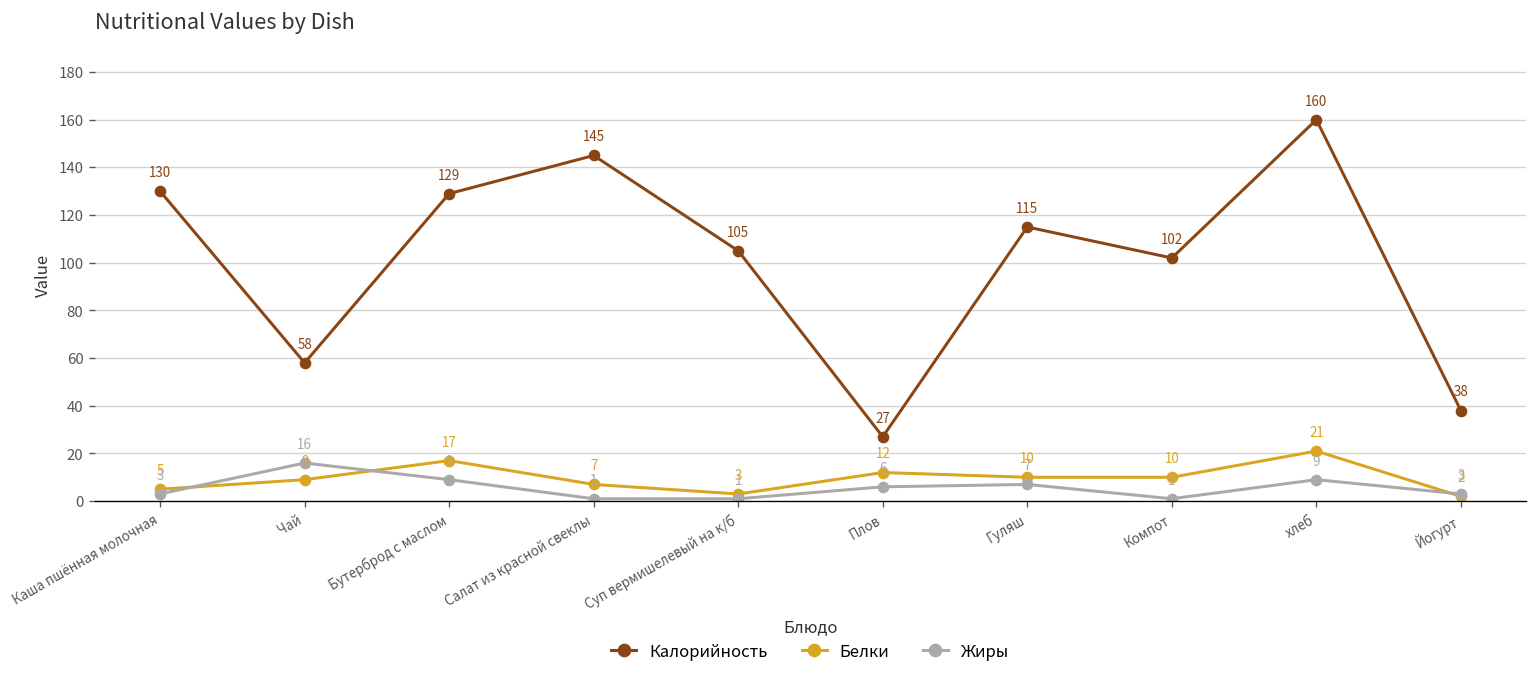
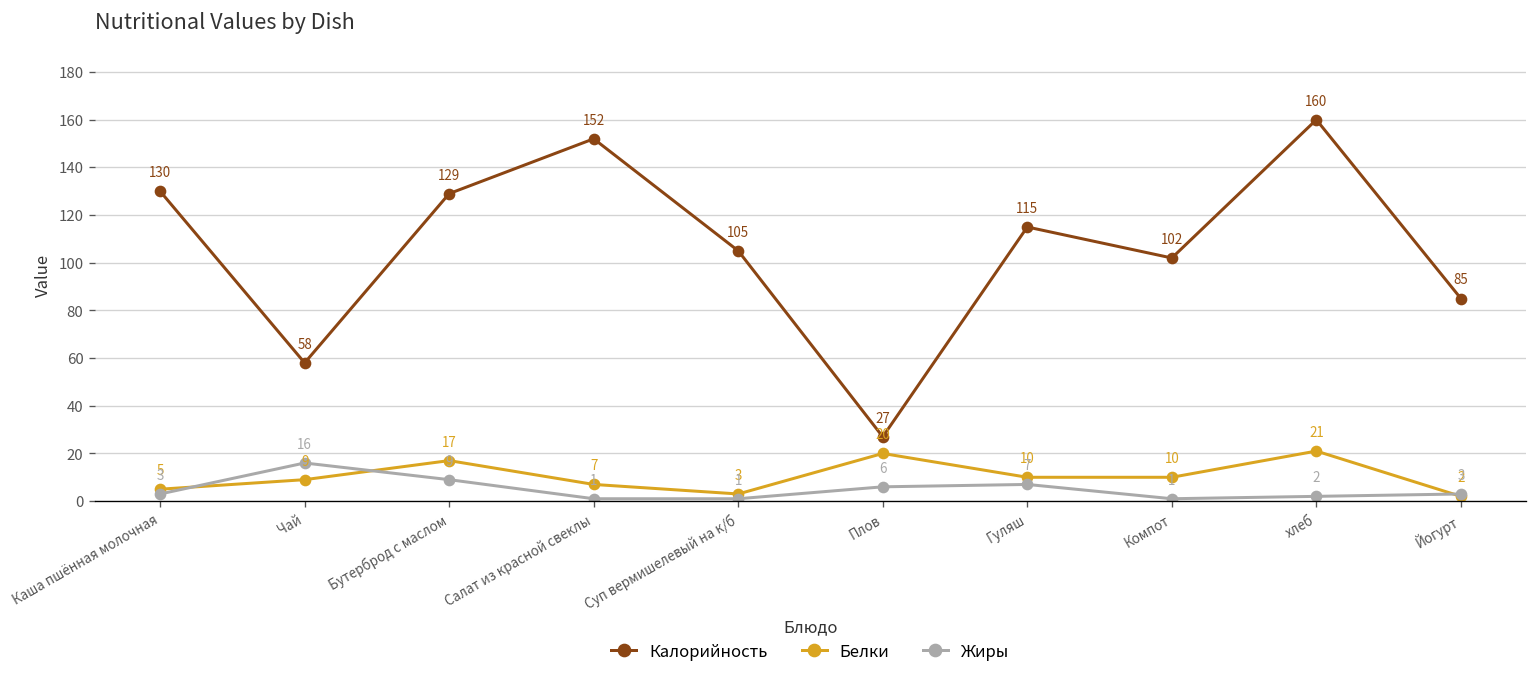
  {
    "Калорийность": {
      "Каша пшённая молочная": 130,
      "Чай": 58,
      "Бутерброд с маслом": 129,
-     "Салат из красной свеклы": 145,
+     "Салат из красной свеклы": 152,
      "Суп вермишелевый на к/б": 105,
      "Плов": 27,
      "Гуляш": 115,
      "Компот": 102,
      "хлеб": 160,
-     "Йогурт": 38
+     "Йогурт": 85
    },
    "Белки": {
      "Бутерброд с маслом": 17,
      "Салат из красной свеклы": 7,
-     "Плов": 12,
+     "Плов": 20,
      "Компот": 10,
      "хлеб": 21
    },
    "Жиры": {
      "Чай": 16,
      "Плов": 6,
-     "хлеб": 9
+     "хлеб": 2
    }
  }
